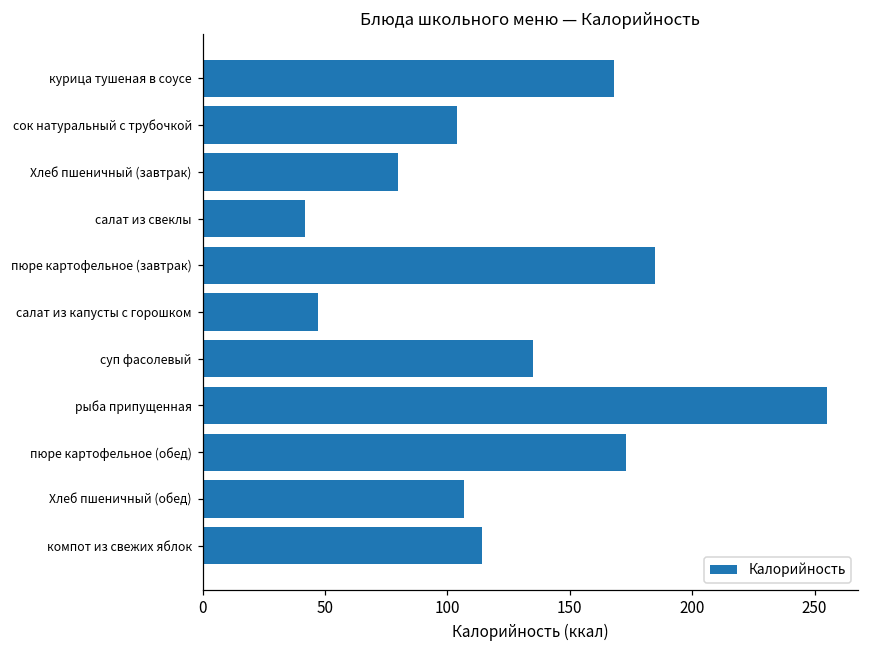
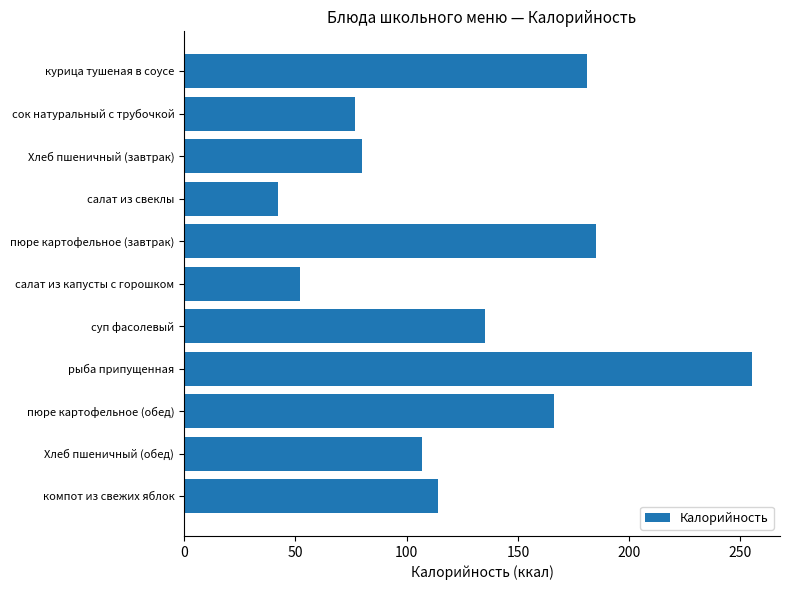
  {
-   "курица тушеная в соусе": 168,
-   "сок натуральный с трубочкой": 104,
+   "курица тушеная в соусе": 181,
+   "сок натуральный с трубочкой": 77,
    "Хлеб пшеничный (завтрак)": 80,
    "салат из свеклы": 42,
    "пюре картофельное (завтрак)": 185,
-   "салат из капусты с горошком": 47,
+   "салат из капусты с горошком": 52,
    "суп фасолевый": 135,
    "рыба припущенная": 255,
-   "пюре картофельное (обед)": 173,
+   "пюре картофельное (обед)": 166,
    "Хлеб пшеничный (обед)": 107,
    "компот из свежих яблок": 114
  }
